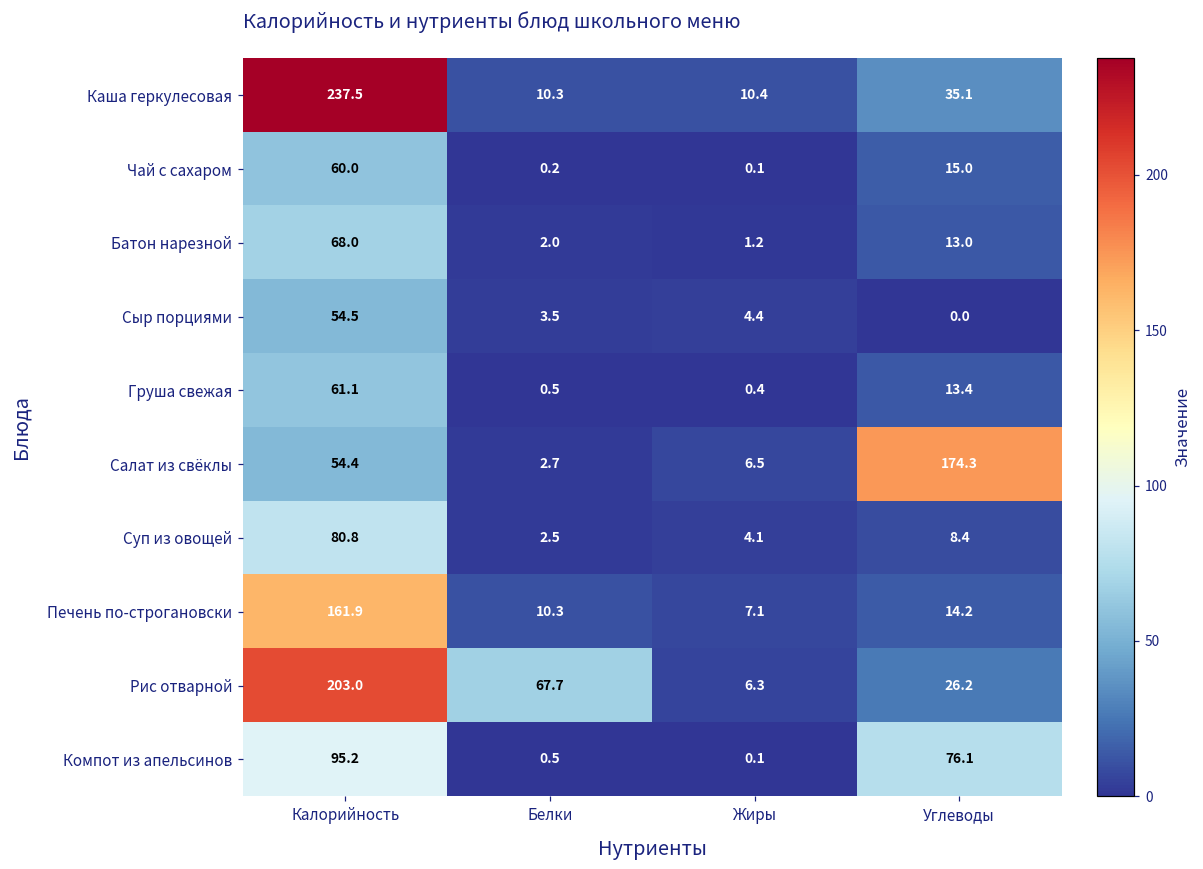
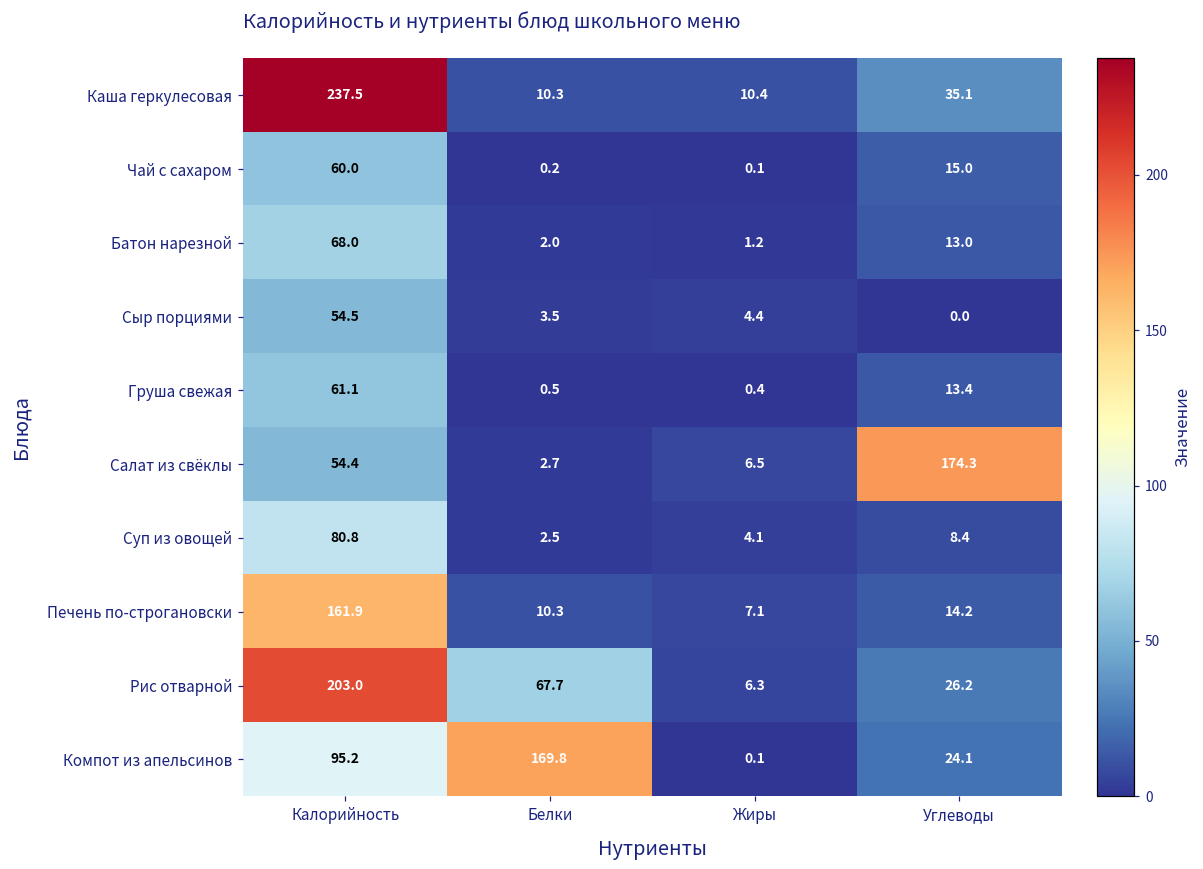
  {
    "Каша геркулесовая": {
      "Калорийность": 237.5,
      "Белки": 10.3,
      "Жиры": 10.4,
      "Углеводы": 35.1
    },
    "Чай с сахаром": {
      "Калорийность": 60.0,
      "Белки": 0.2,
      "Жиры": 0.1,
      "Углеводы": 15.0
    },
    "Батон нарезной": {
      "Калорийность": 68.0,
      "Белки": 2.0,
      "Жиры": 1.2,
      "Углеводы": 13.0
    },
    "Сыр порциями": {
      "Калорийность": 54.5,
      "Белки": 3.5,
      "Жиры": 4.4,
      "Углеводы": 0.0
    },
    "Груша свежая": {
      "Калорийность": 61.1,
      "Белки": 0.5,
      "Жиры": 0.4,
      "Углеводы": 13.4
    },
    "Салат из свёклы": {
      "Калорийность": 54.4,
      "Белки": 2.7,
      "Жиры": 6.5,
      "Углеводы": 174.3
    },
    "Суп из овощей": {
      "Калорийность": 80.8,
      "Белки": 2.5,
      "Жиры": 4.1,
      "Углеводы": 8.4
    },
    "Печень по-строгановски": {
      "Калорийность": 161.9,
      "Белки": 10.3,
      "Жиры": 7.1,
      "Углеводы": 14.2
    },
    "Рис отварной": {
      "Калорийность": 203.0,
      "Белки": 67.7,
      "Жиры": 6.3,
      "Углеводы": 26.2
    },
    "Компот из апельсинов": {
      "Калорийность": 95.2,
-     "Белки": 0.5,
+     "Белки": 169.8,
      "Жиры": 0.1,
-     "Углеводы": 76.1
+     "Углеводы": 24.1
    }
  }
